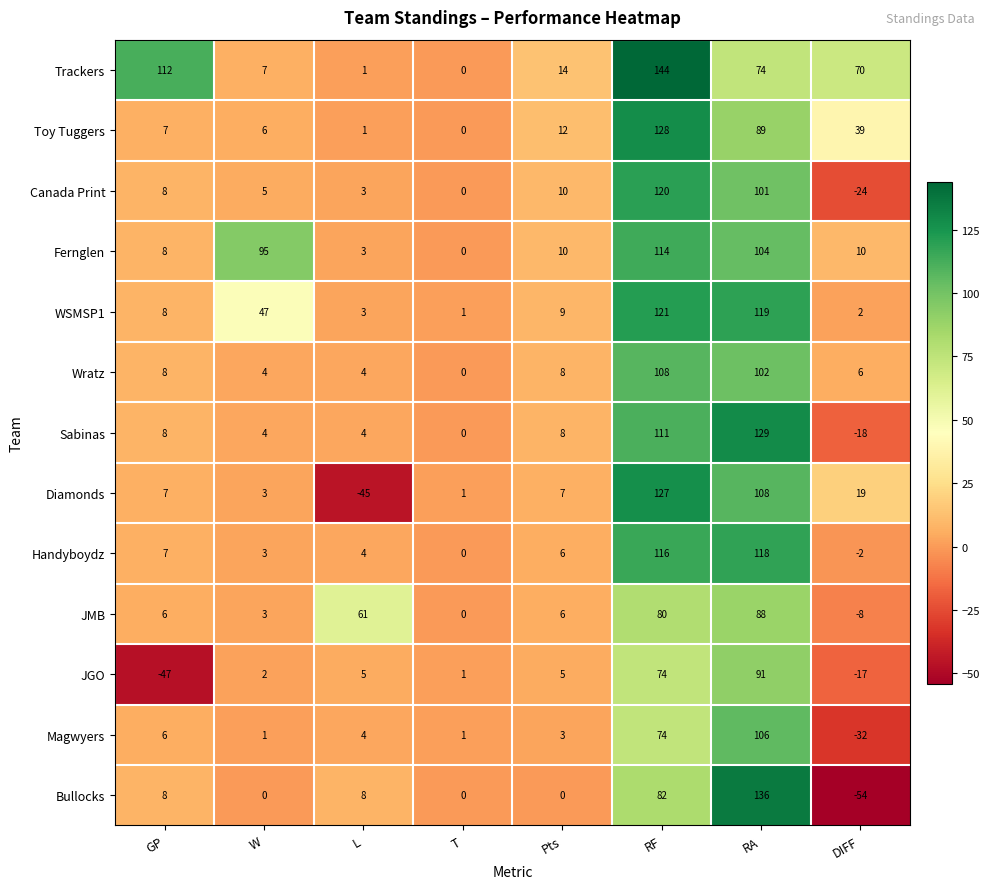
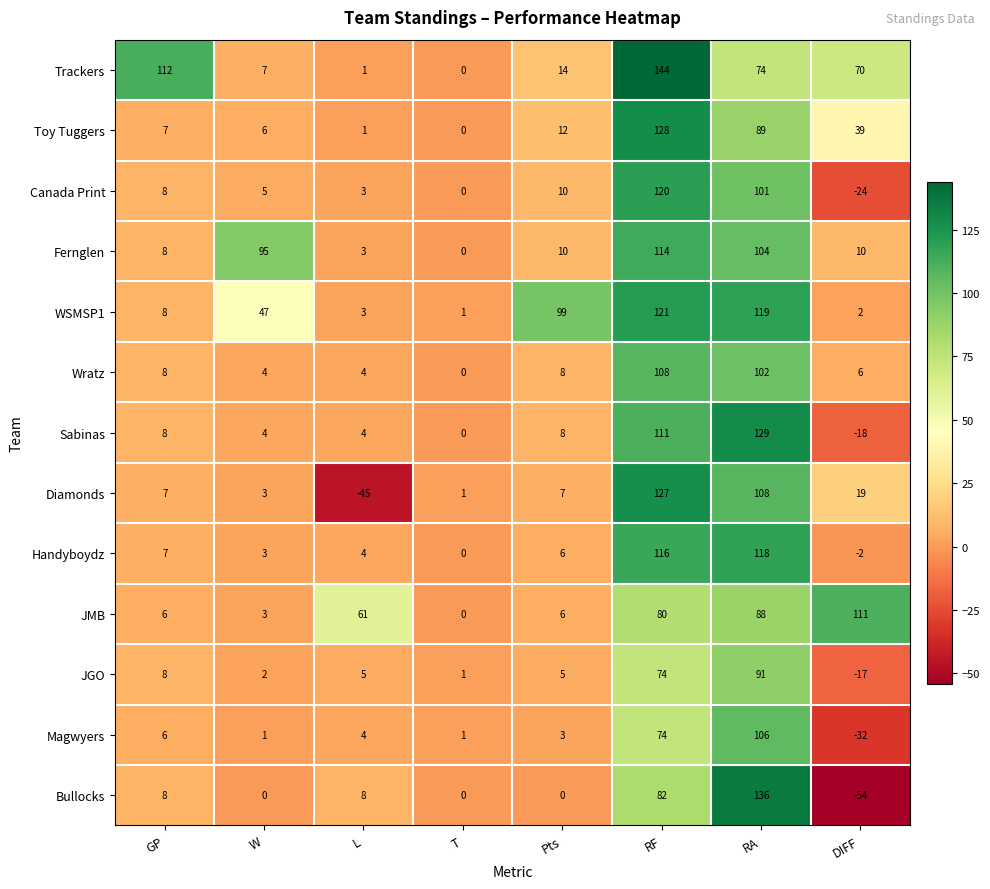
  {
    "Trackers": {
      "GP": 112,
      "W": 7,
      "L": 1,
      "T": 0,
      "Pts": 14,
      "RF": 144,
      "RA": 74,
      "DIFF": 70
    },
    "Toy Tuggers": {
      "GP": 7,
      "W": 6,
      "L": 1,
      "T": 0,
      "Pts": 12,
      "RF": 128,
      "RA": 89,
      "DIFF": 39
    },
    "Canada Print": {
      "GP": 8,
      "W": 5,
      "L": 3,
      "T": 0,
      "Pts": 10,
      "RF": 120,
      "RA": 101,
      "DIFF": -24
    },
    "Fernglen": {
      "GP": 8,
      "W": 95,
      "L": 3,
      "T": 0,
      "Pts": 10,
      "RF": 114,
      "RA": 104,
      "DIFF": 10
    },
    "WSMSP1": {
      "GP": 8,
      "W": 47,
      "L": 3,
      "T": 1,
-     "Pts": 9,
+     "Pts": 99,
      "RF": 121,
      "RA": 119,
      "DIFF": 2
    },
    "Wratz": {
      "GP": 8,
      "W": 4,
      "L": 4,
      "T": 0,
      "Pts": 8,
      "RF": 108,
      "RA": 102,
      "DIFF": 6
    },
    "Sabinas": {
      "GP": 8,
      "W": 4,
      "L": 4,
      "T": 0,
      "Pts": 8,
      "RF": 111,
      "RA": 129,
      "DIFF": -18
    },
    "Diamonds": {
      "GP": 7,
      "W": 3,
      "L": -45,
      "T": 1,
      "Pts": 7,
      "RF": 127,
      "RA": 108,
      "DIFF": 19
    },
    "Handyboydz": {
      "GP": 7,
      "W": 3,
      "L": 4,
      "T": 0,
      "Pts": 6,
      "RF": 116,
      "RA": 118,
      "DIFF": -2
    },
    "JMB": {
      "GP": 6,
      "W": 3,
      "L": 61,
      "T": 0,
      "Pts": 6,
      "RF": 80,
      "RA": 88,
-     "DIFF": -8
+     "DIFF": 111
    },
    "JGO": {
-     "GP": -47,
+     "GP": 8,
      "W": 2,
      "L": 5,
      "T": 1,
      "Pts": 5,
      "RF": 74,
      "RA": 91,
      "DIFF": -17
    },
    "Magwyers": {
      "GP": 6,
      "W": 1,
      "L": 4,
      "T": 1,
      "Pts": 3,
      "RF": 74,
      "RA": 106,
      "DIFF": -32
    },
    "Bullocks": {
      "GP": 8,
      "W": 0,
      "L": 8,
      "T": 0,
      "Pts": 0,
      "RF": 82,
      "RA": 136,
      "DIFF": -54
    }
  }
